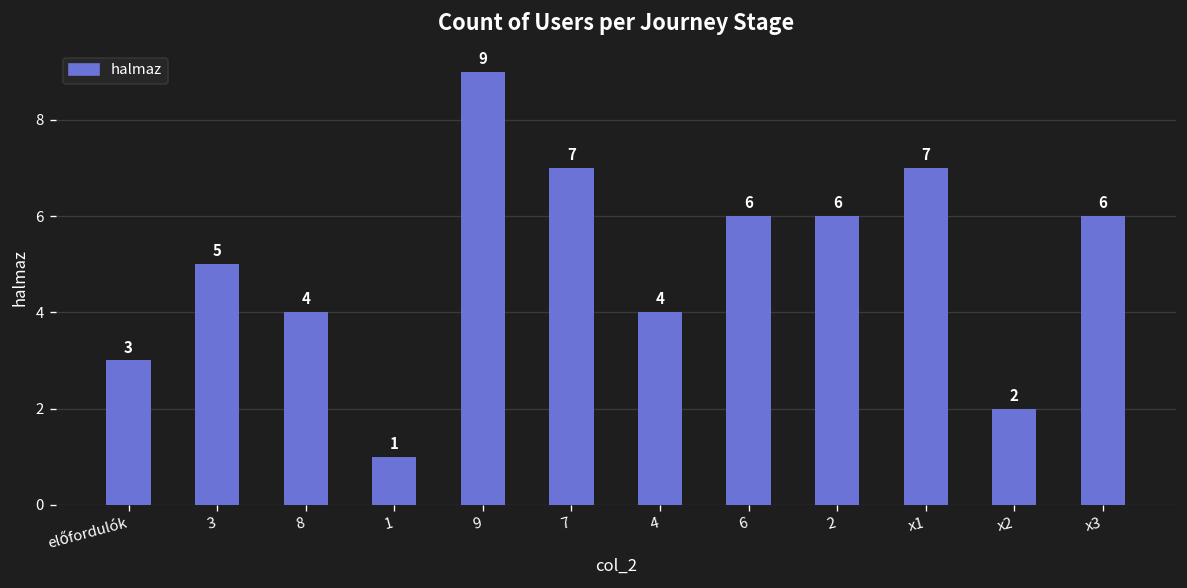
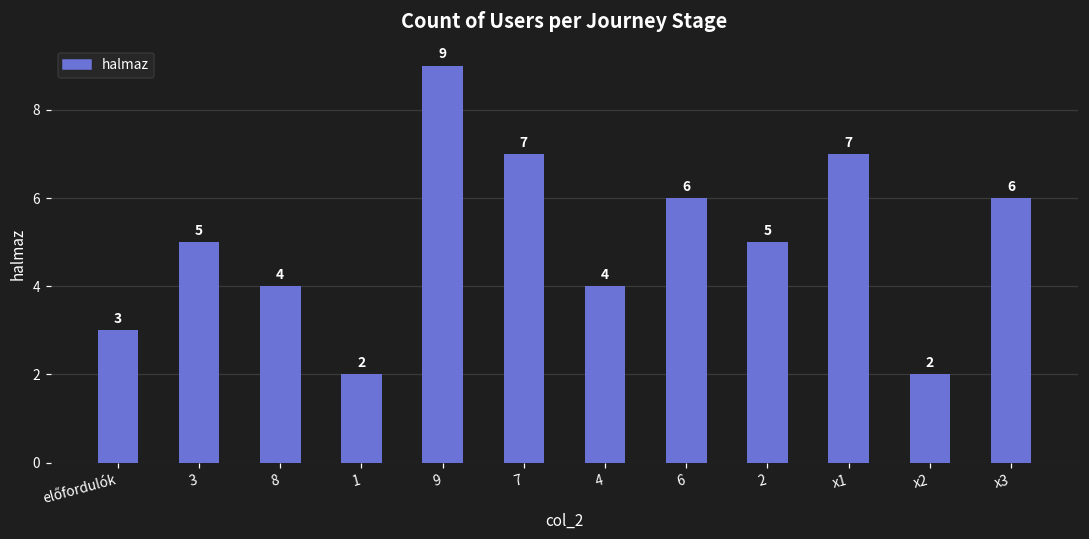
  {
    "előfordulók": 3,
    "3": 5,
    "8": 4,
-   "1": 1,
+   "1": 2,
    "9": 9,
    "7": 7,
    "4": 4,
    "6": 6,
-   "2": 6,
+   "2": 5,
    "x1": 7,
    "x2": 2,
    "x3": 6
  }
